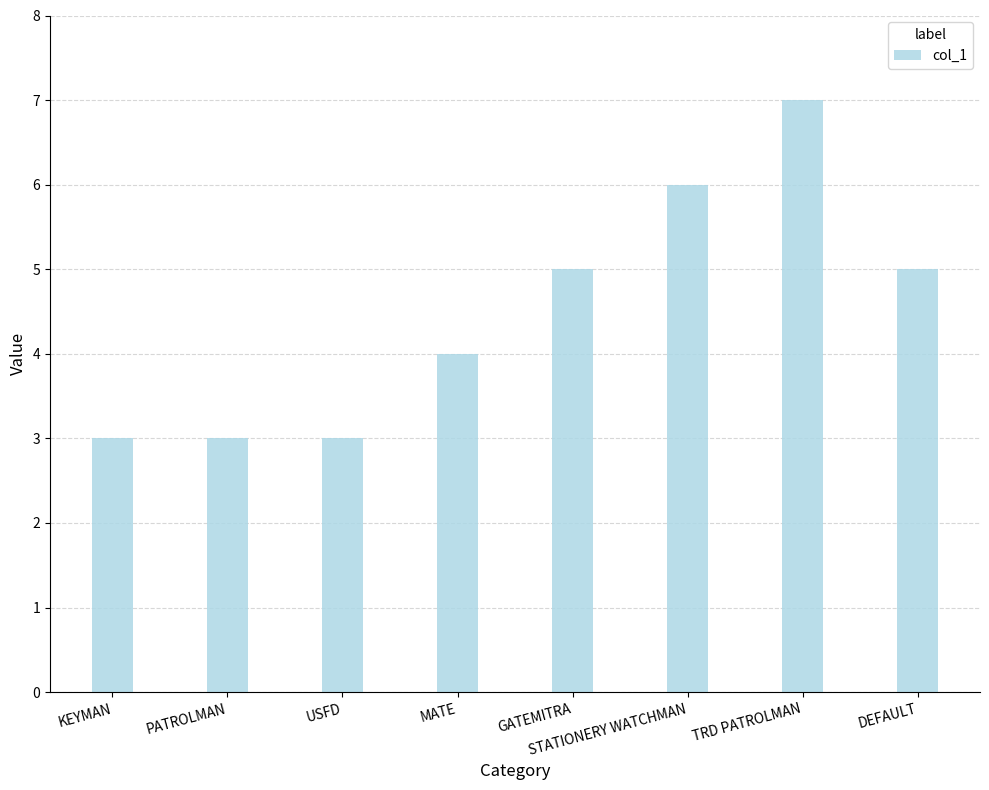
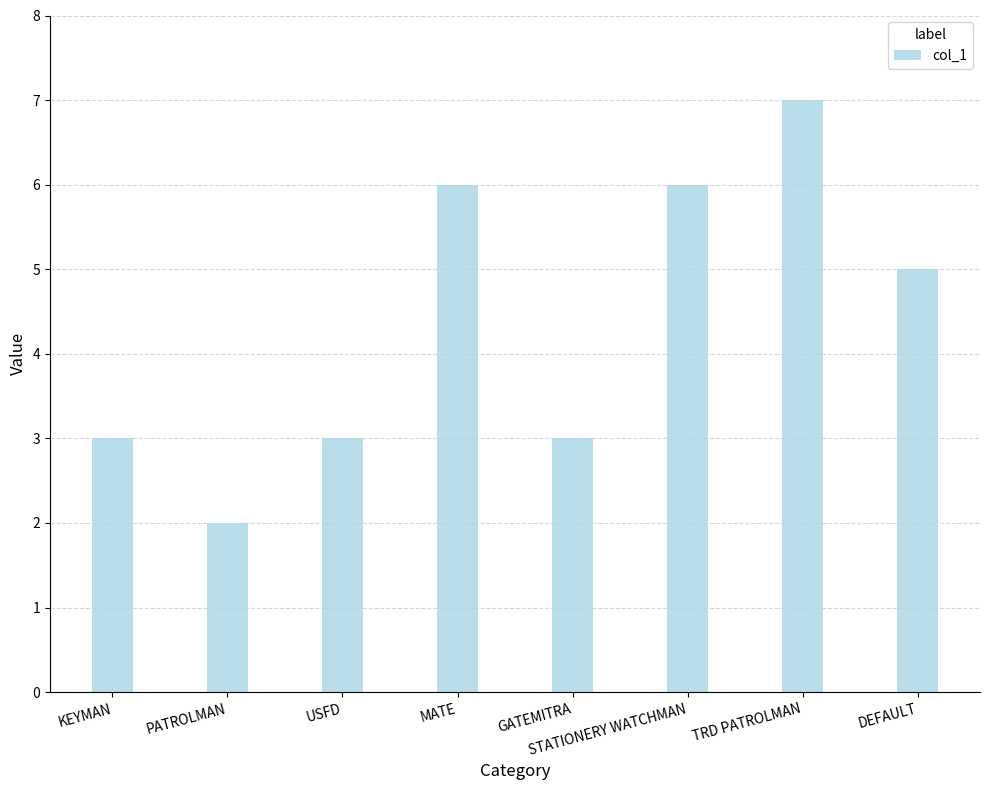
  {
    "KEYMAN": 3,
-   "PATROLMAN": 3,
+   "PATROLMAN": 2,
    "USFD": 3,
-   "MATE": 4,
-   "GATEMITRA": 5,
+   "MATE": 6,
+   "GATEMITRA": 3,
    "STATIONERY WATCHMAN": 6,
    "TRD PATROLMAN": 7,
    "DEFAULT": 5
  }
